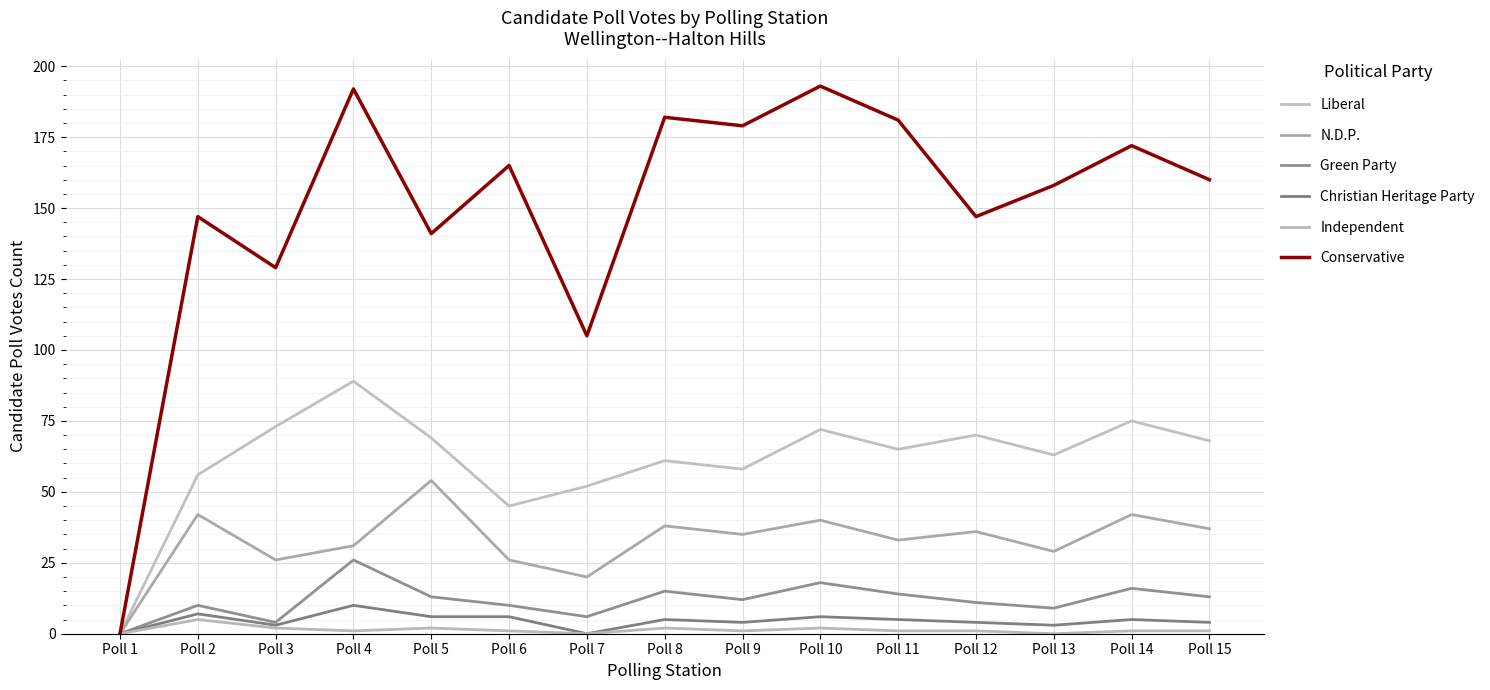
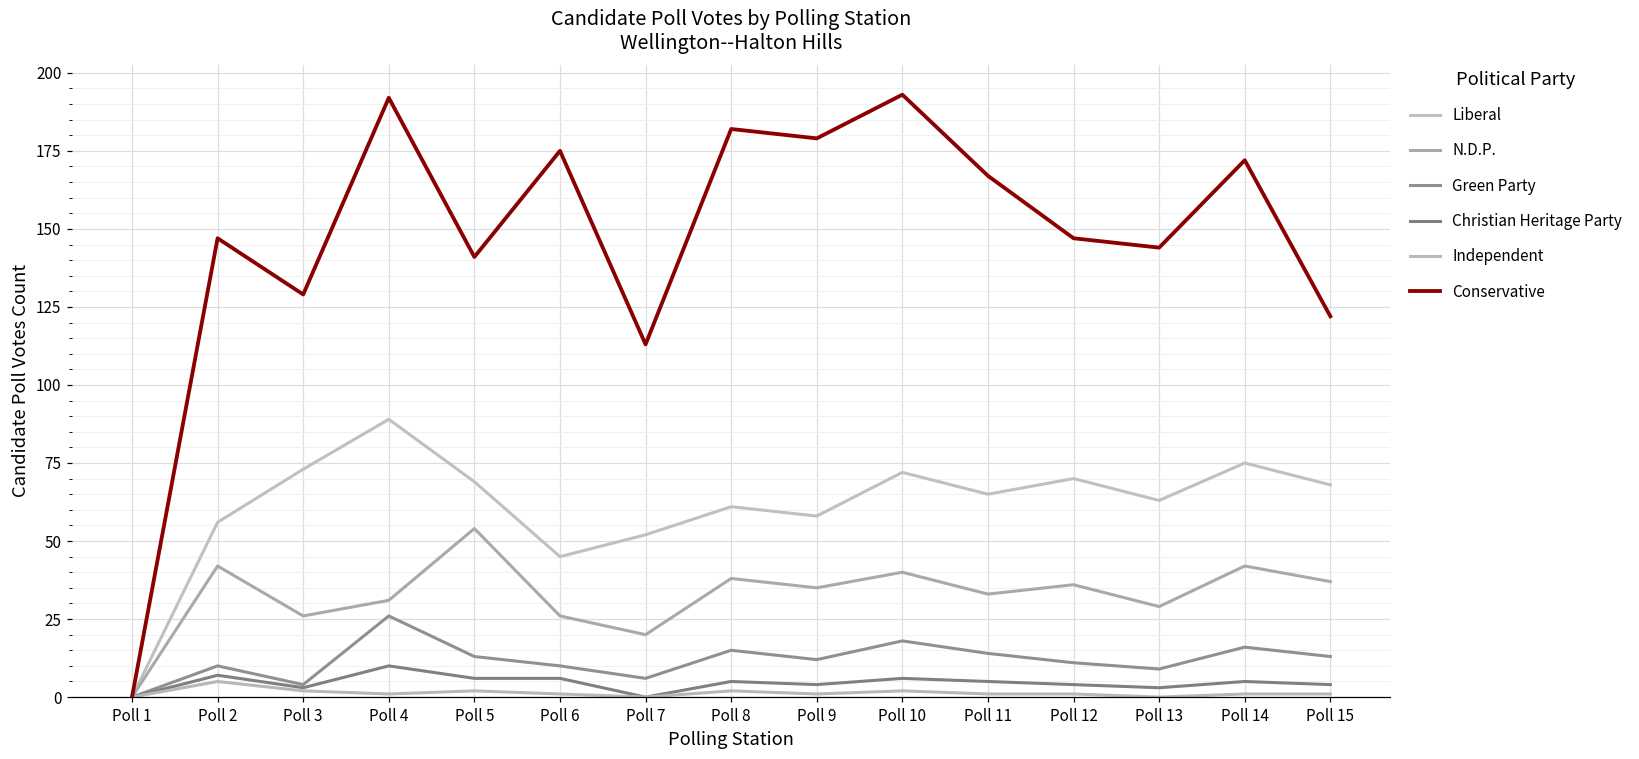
  {
    "Conservative": {
      "Poll 2": 147,
      "Poll 3": 129,
      "Poll 4": 192,
      "Poll 5": 141,
-     "Poll 6": 165,
-     "Poll 7": 105,
+     "Poll 6": 175,
+     "Poll 7": 113,
      "Poll 8": 182,
      "Poll 9": 179,
      "Poll 10": 193,
-     "Poll 11": 181,
+     "Poll 11": 167,
      "Poll 12": 147,
-     "Poll 13": 158,
+     "Poll 13": 144,
      "Poll 14": 172,
-     "Poll 15": 160
+     "Poll 15": 122
    }
  }
